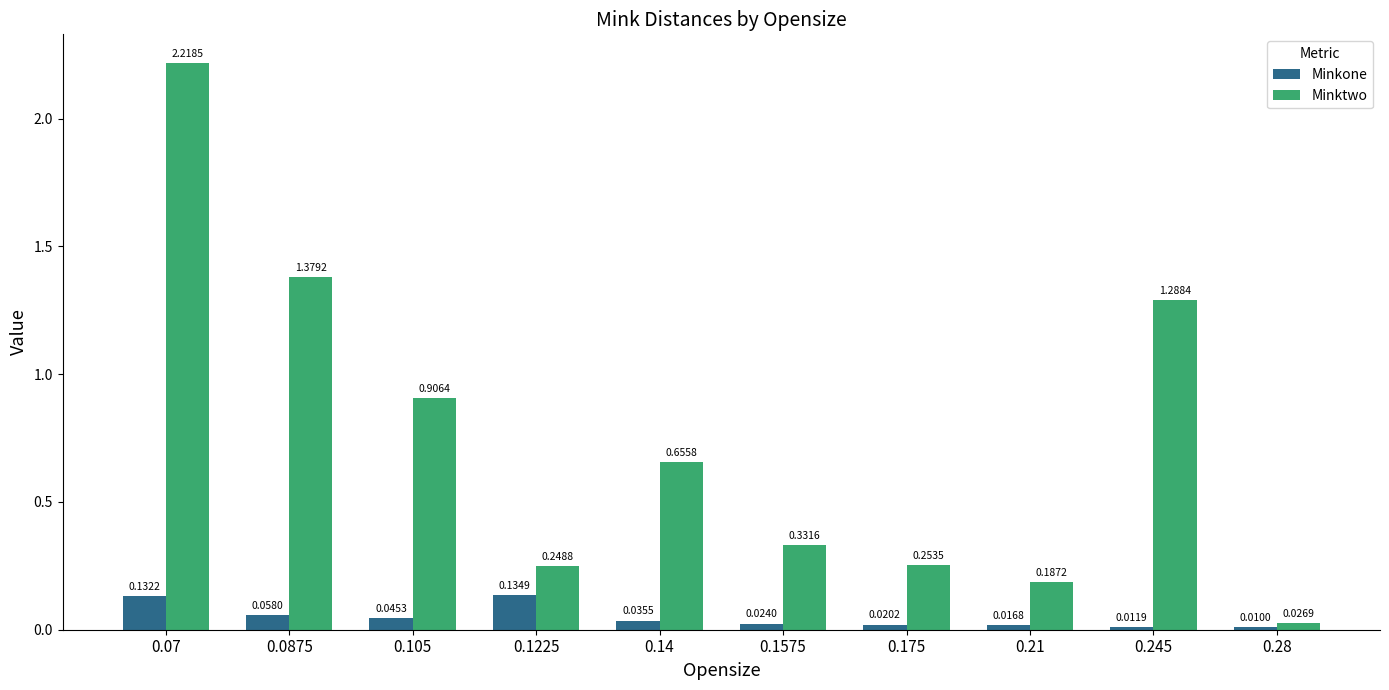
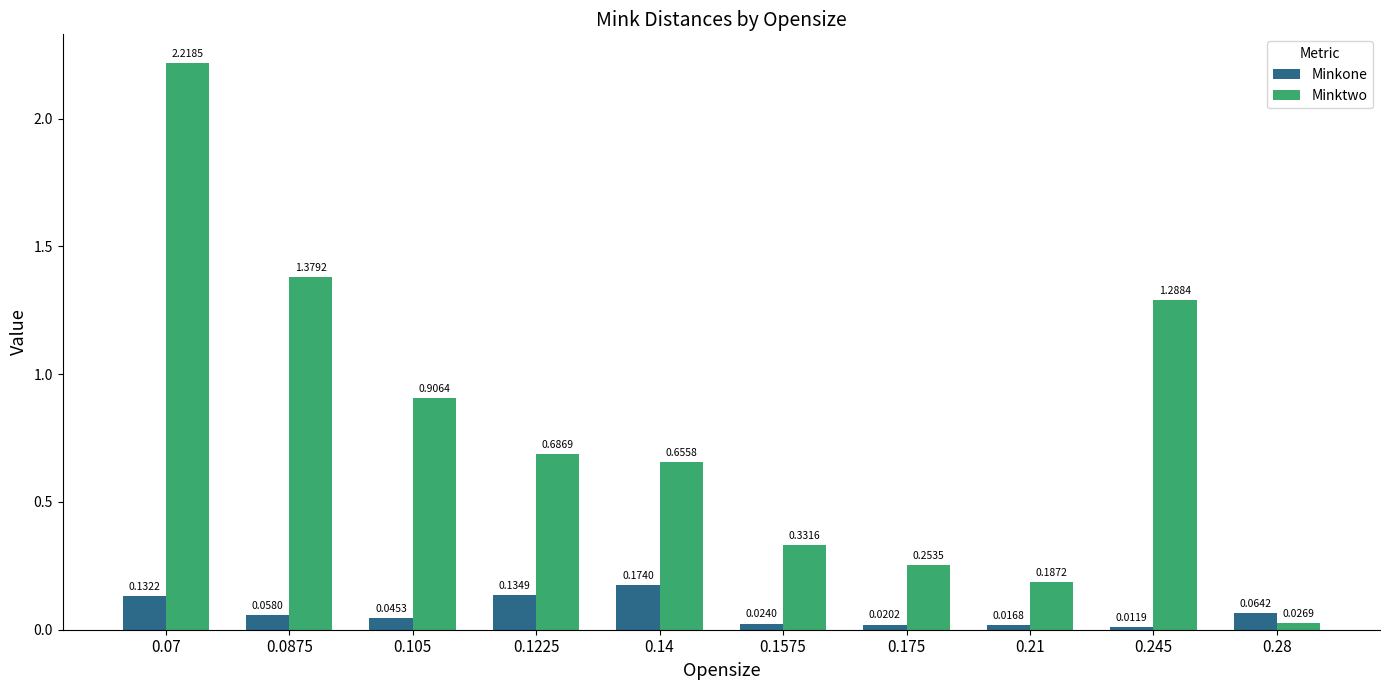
  {
    "Minkone": {
      "0.07": 0.1322,
      "0.0875": 0.0580,
      "0.105": 0.0453,
      "0.1225": 0.1349,
-     "0.14": 0.0355,
+     "0.14": 0.1740,
      "0.1575": 0.0240,
      "0.175": 0.0202,
      "0.21": 0.0168,
      "0.245": 0.0119,
-     "0.28": 0.0100
+     "0.28": 0.0642
    },
    "Minktwo": {
      "0.07": 2.2185,
      "0.0875": 1.3792,
      "0.105": 0.9064,
-     "0.1225": 0.2488,
+     "0.1225": 0.6869,
      "0.14": 0.6558,
      "0.1575": 0.3316,
      "0.175": 0.2535,
      "0.21": 0.1872,
      "0.245": 1.2884,
      "0.28": 0.0269
    }
  }
